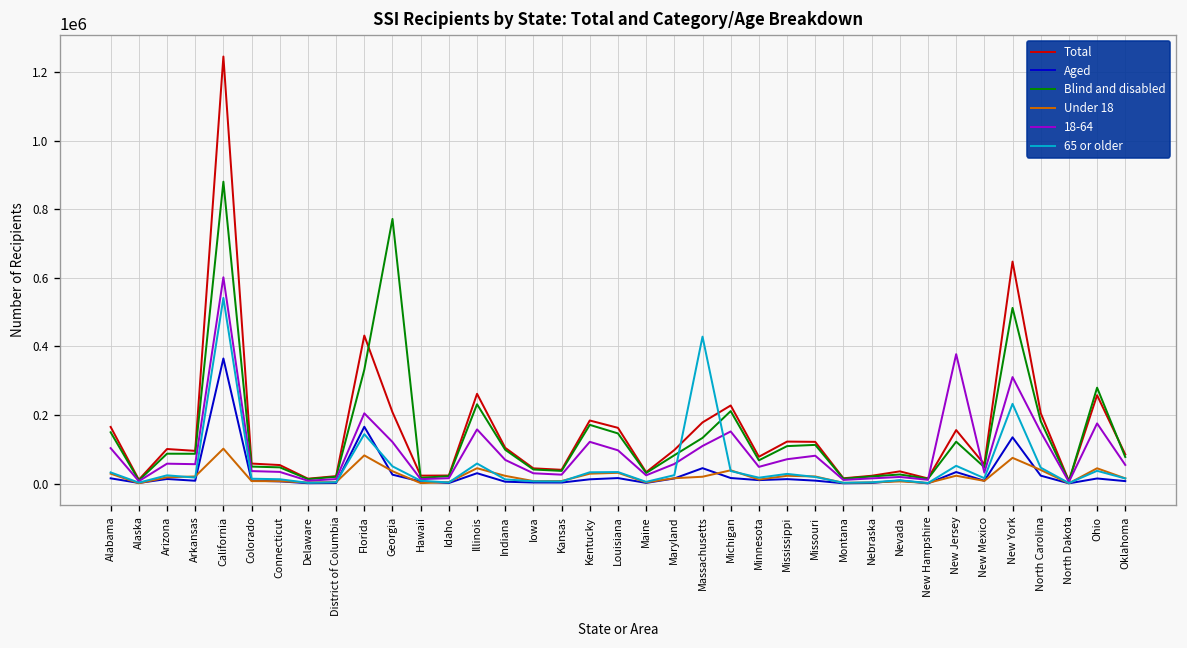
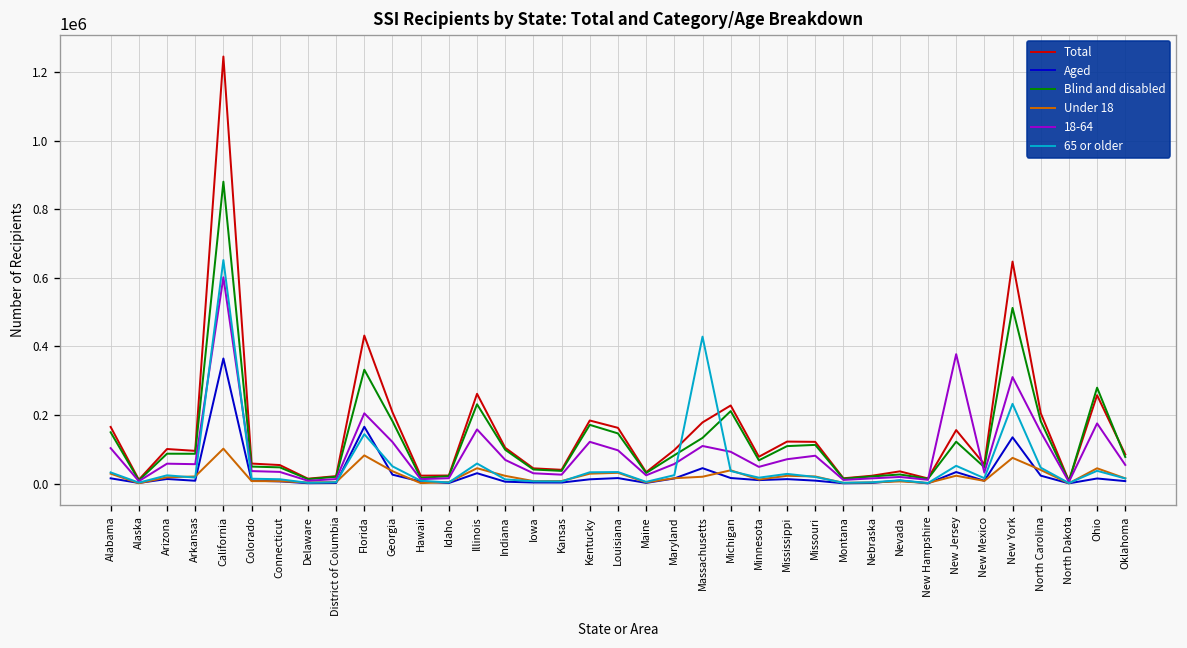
  {
    "Total": {
      "Alabama": 170000,
      "Arizona": 100000,
      "California": 1250000,
      "Florida": 430000,
      "Georgia": 210000,
      "Illinois": 260000,
      "Kentucky": 180000,
      "Louisiana": 160000,
      "Maryland": 100000,
      "Massachusetts": 180000,
      "Michigan": 230000,
      "Minnesota": 80000,
      "Mississippi": 120000,
      "Nevada": 40000,
      "New Jersey": 160000,
      "New York": 650000,
      "North Carolina": 210000,
      "Ohio": 260000
    },
    "Aged": {
      "Alabama": 20000,
      "Arkansas": 10000,
      "California": 360000,
      "Florida": 170000,
      "Georgia": 30000,
      "Illinois": 30000,
      "Kentucky": 10000,
      "Louisiana": 20000,
      "Massachusetts": 50000,
      "Michigan": 20000,
      "Mississippi": 10000,
      "Missouri": 10000,
      "New Jersey": 30000,
      "New York": 140000,
      "North Carolina": 20000,
      "Ohio": 20000
    },
    "Blind and disabled": {
      "Alabama": 150000,
      "Arizona": 90000,
      "California": 880000,
      "Florida": 330000,
-     "Georgia": 770000,
+     "Georgia": 180000,
      "Illinois": 230000,
      "Kentucky": 170000,
      "Louisiana": 150000,
      "Maryland": 80000,
      "Massachusetts": 130000,
      "Michigan": 210000,
      "Minnesota": 70000,
      "Mississippi": 110000,
      "New Jersey": 120000,
      "New York": 510000,
      "North Carolina": 180000,
      "Ohio": 280000
    },
    "Under 18": {
      "California": 100000,
      "Florida": 80000,
      "Georgia": 40000,
      "Illinois": 50000,
      "Indiana": 20000,
      "Massachusetts": 20000,
      "New Jersey": 20000,
      "New York": 80000
    },
    "18-64": {
      "Alabama": 100000,
      "Arizona": 60000,
      "Arkansas": 60000,
      "California": 600000,
      "Colorado": 40000,
      "Connecticut": 30000,
      "Florida": 210000,
      "Georgia": 120000,
      "Illinois": 160000,
      "Indiana": 70000,
      "Iowa": 30000,
      "Kansas": 30000,
      "Kentucky": 120000,
      "Louisiana": 100000,
      "Maryland": 60000,
      "Massachusetts": 110000,
-     "Michigan": 150000,
+     "Michigan": 90000,
      "Minnesota": 50000,
      "Mississippi": 70000,
      "Missouri": 80000,
      "New Jersey": 380000,
      "New Mexico": 30000,
      "New York": 310000,
      "North Carolina": 150000,
      "Ohio": 180000,
      "Oklahoma": 50000
    },
    "65 or older": {
-     "California": 540000,
+     "California": 650000,
      "Florida": 140000,
      "Georgia": 50000,
      "Illinois": 60000,
      "Massachusetts": 430000,
      "New Jersey": 50000,
      "New York": 230000
    }
  }
